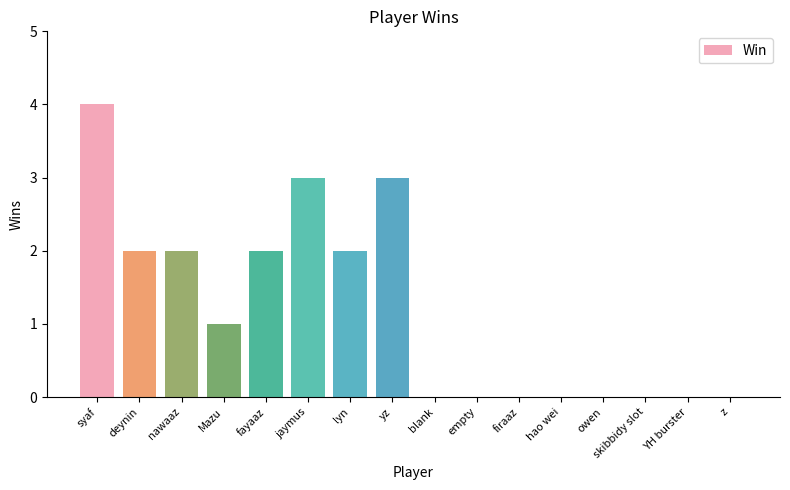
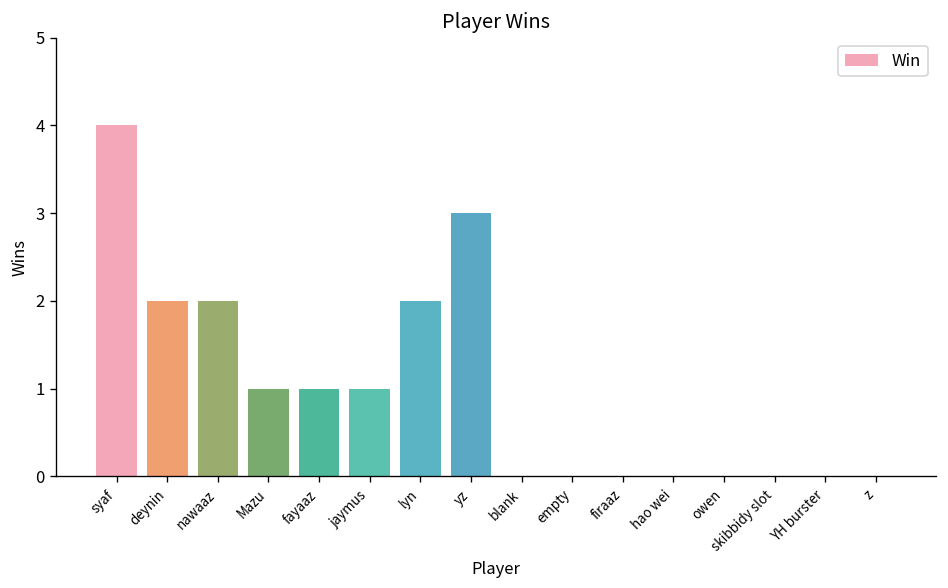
  {
    "syaf": 4,
    "deynin": 2,
    "nawaaz": 2,
    "Mazu": 1,
-   "fayaaz": 2,
-   "jaymus": 3,
+   "fayaaz": 1,
+   "jaymus": 1,
    "lyn": 2,
    "yz": 3,
    "blank": 0,
    "empty": 0,
    "firaaz": 0,
    "hao wei": 0,
    "owen": 0,
    "skibbidy slot": 0,
    "YH burster": 0,
    "z": 0
  }
